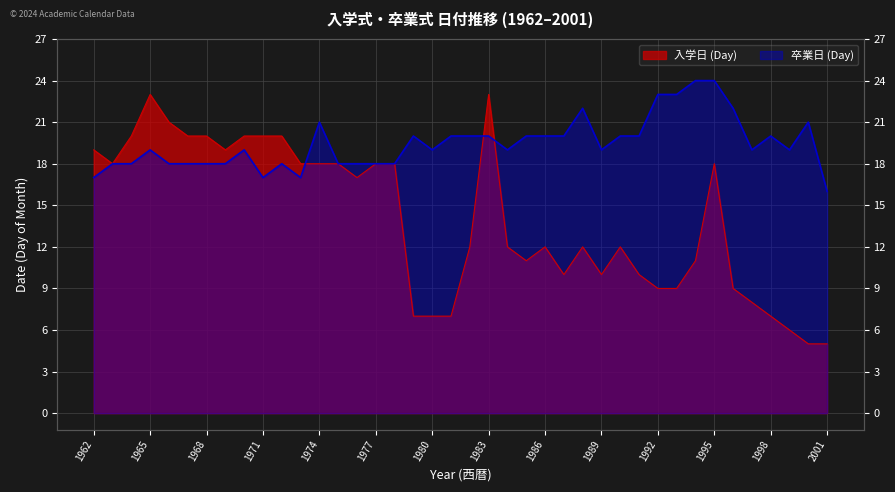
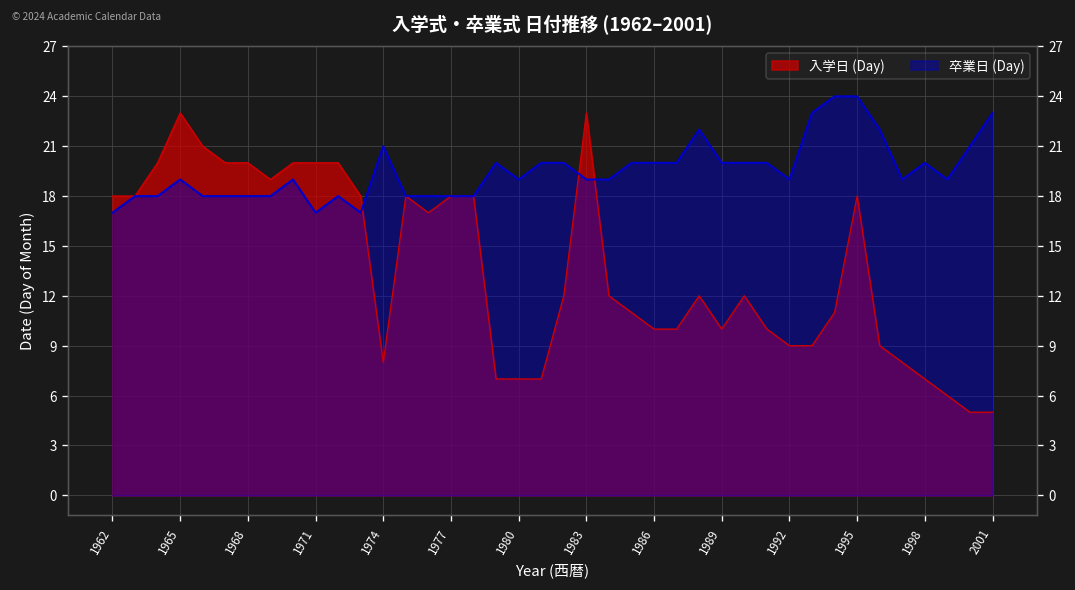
  {
    "入学日 (Day)": {
-     "1962": 19,
+     "1962": 18,
      "1965": 23,
      "1968": 20,
      "1971": 20,
-     "1974": 18,
+     "1974": 8,
      "1980": 7,
      "1983": 23,
-     "1986": 12,
+     "1986": 10,
      "1989": 10,
      "1992": 9,
      "1995": 18,
      "1998": 7,
      "2001": 5
    },
    "卒業日 (Day)": {
      "1962": 17,
      "1965": 19,
      "1968": 18,
      "1971": 17,
      "1974": 21,
      "1980": 19,
-     "1983": 20,
+     "1983": 19,
      "1986": 20,
-     "1989": 19,
-     "1992": 23,
+     "1989": 20,
+     "1992": 19,
      "1995": 24,
      "1998": 20,
-     "2001": 16
+     "2001": 23
    }
  }
